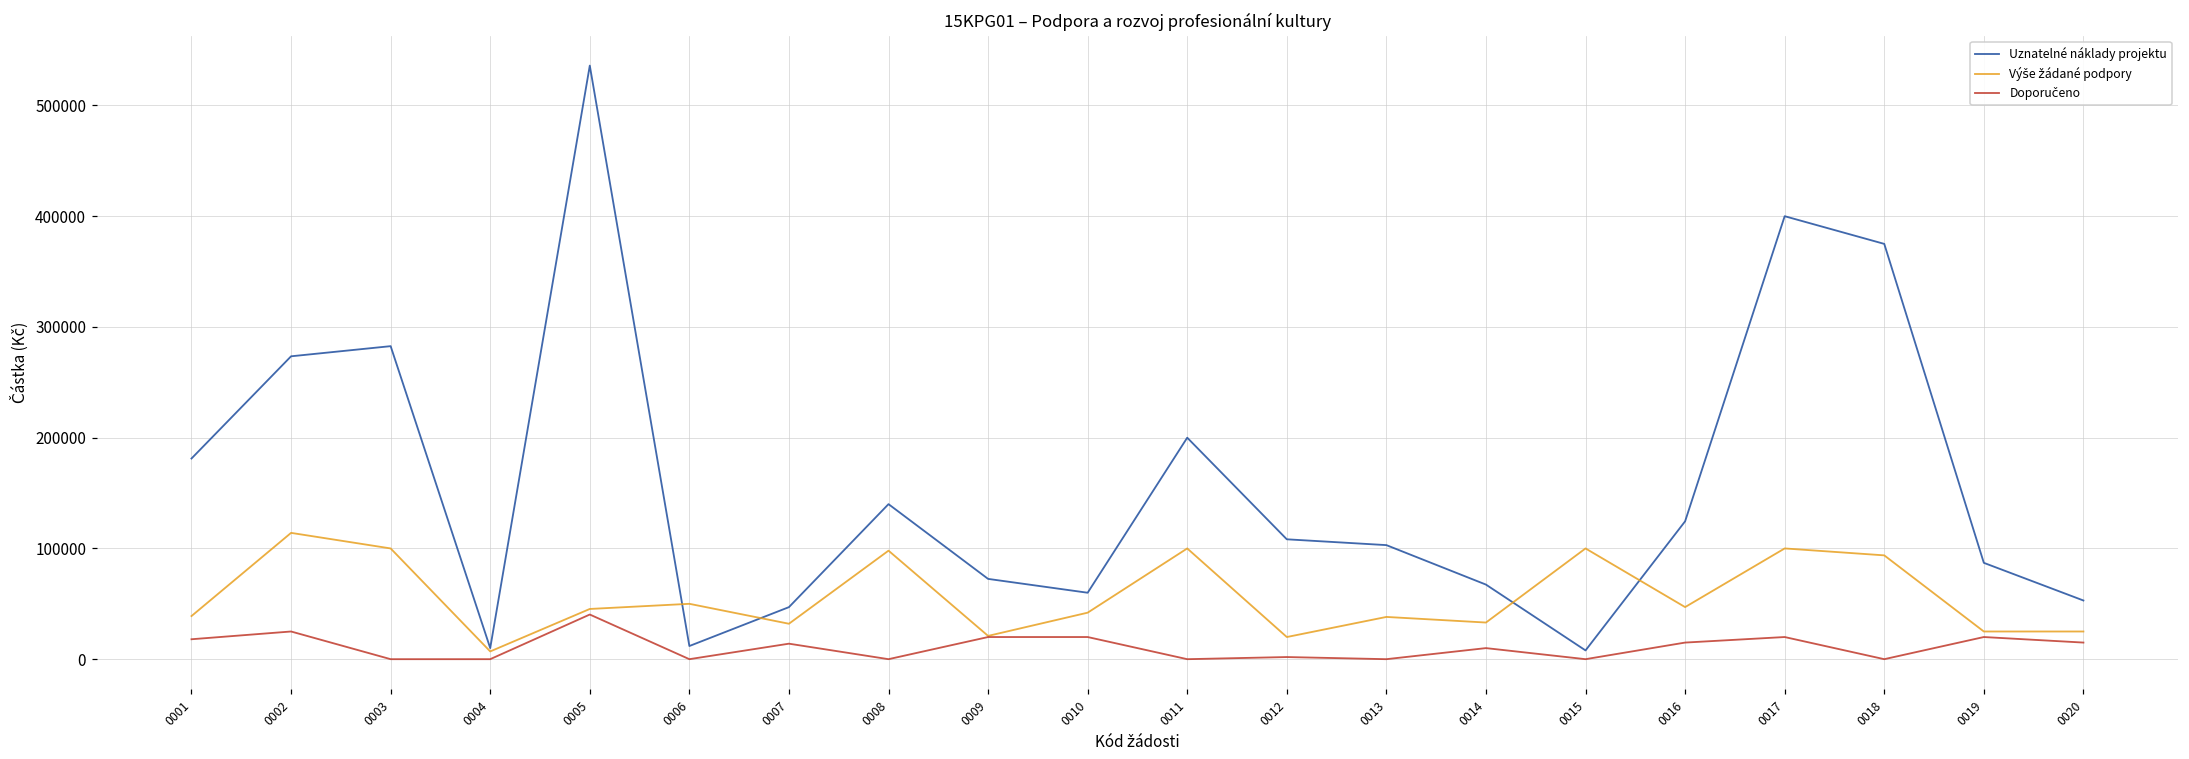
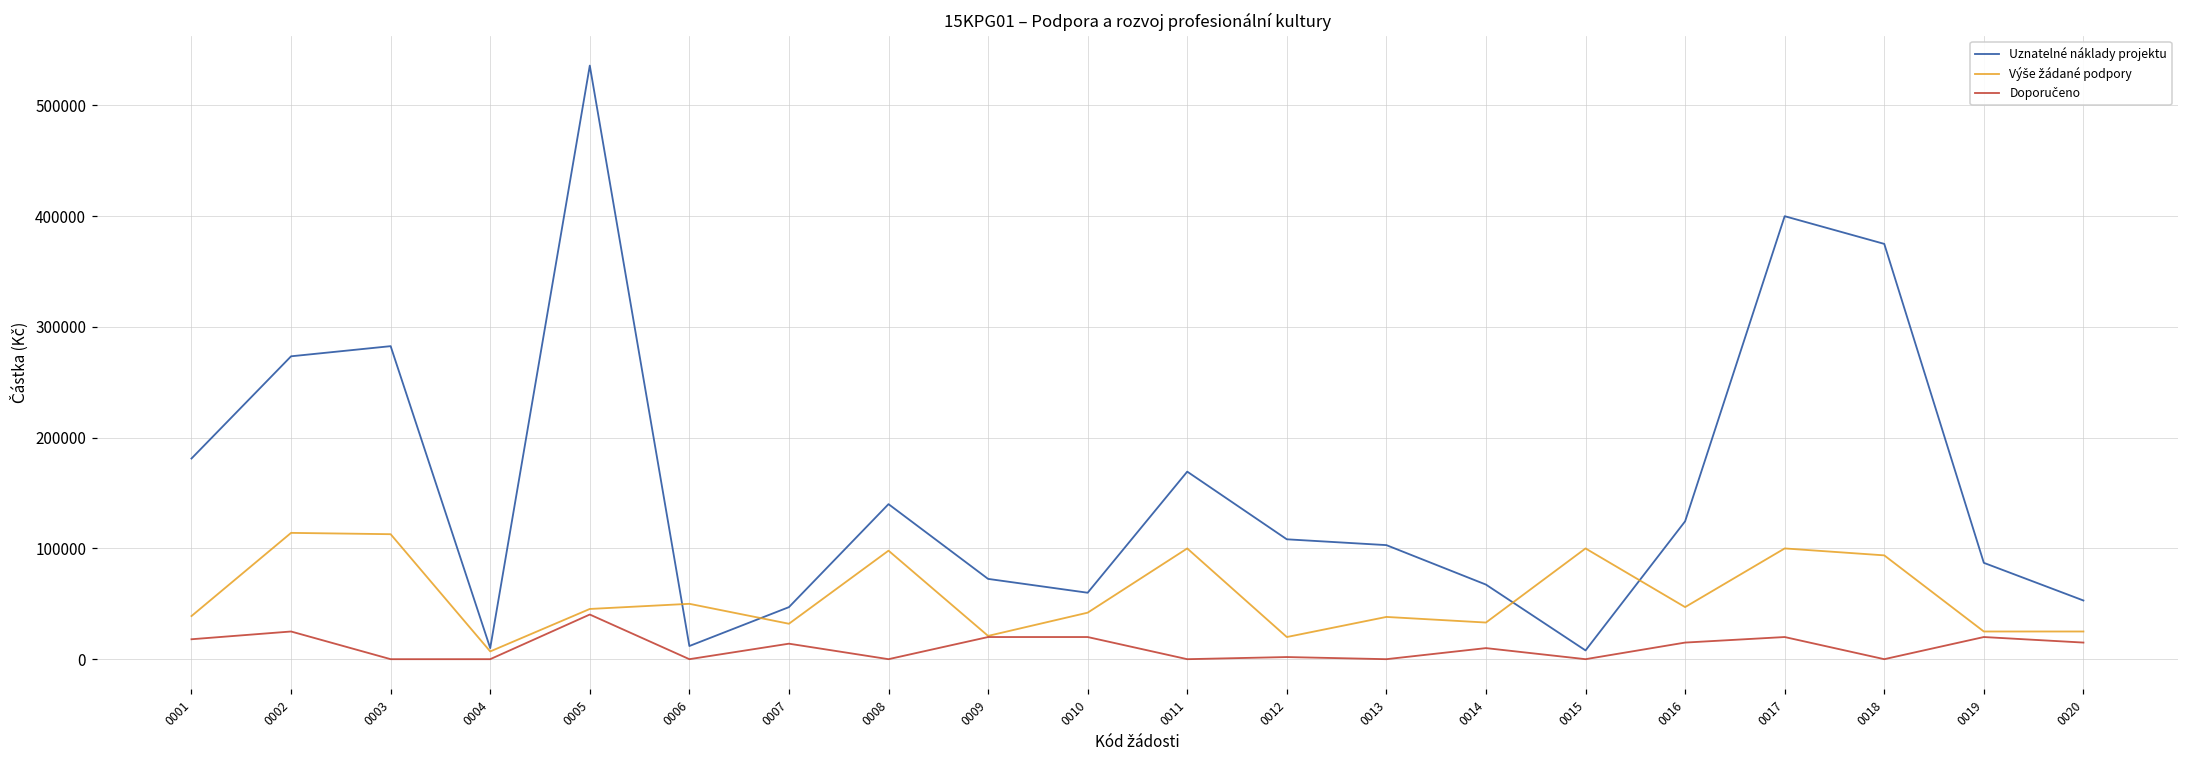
  {
    "Uznatelné náklady projektu": {
      "0001": 181000,
      "0002": 274000,
      "0003": 283000,
      "0004": 10000,
      "0005": 536000,
      "0006": 12000,
      "0007": 47000,
      "0008": 140000,
      "0009": 73000,
      "0010": 60000,
-     "0011": 200000,
+     "0011": 169000,
      "0012": 108000,
      "0013": 103000,
      "0014": 67000,
      "0015": 8000,
      "0016": 125000,
      "0017": 400000,
      "0018": 375000,
      "0019": 87000,
      "0020": 53000
    },
    "Výše žádané podpory": {
      "0001": 39000,
      "0002": 114000,
-     "0003": 100000,
+     "0003": 113000,
      "0004": 7000,
      "0005": 45000,
      "0006": 50000,
      "0007": 32000,
      "0008": 98000,
      "0010": 42000,
      "0011": 100000,
      "0012": 20000,
      "0013": 38000,
      "0014": 33000,
      "0015": 100000,
      "0016": 47000,
      "0017": 100000,
      "0018": 94000,
      "0019": 25000,
      "0020": 25000
    },
    "Doporučeno": {
      "0001": 18000,
      "0002": 25000,
      "0003": 0,
      "0004": 0,
      "0005": 40000,
      "0006": 0,
      "0007": 14000,
      "0008": 0,
      "0010": 20000,
      "0011": 0,
      "0012": 2000,
      "0013": 0,
      "0014": 10000,
      "0015": 0,
      "0016": 15000,
      "0017": 20000,
      "0018": 0,
      "0019": 20000,
      "0020": 15000
    }
  }
